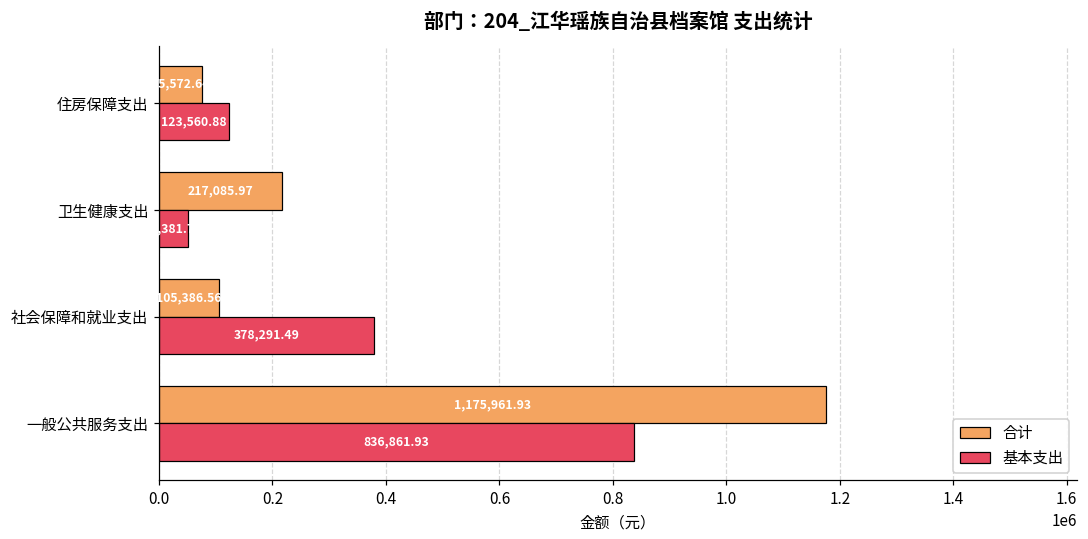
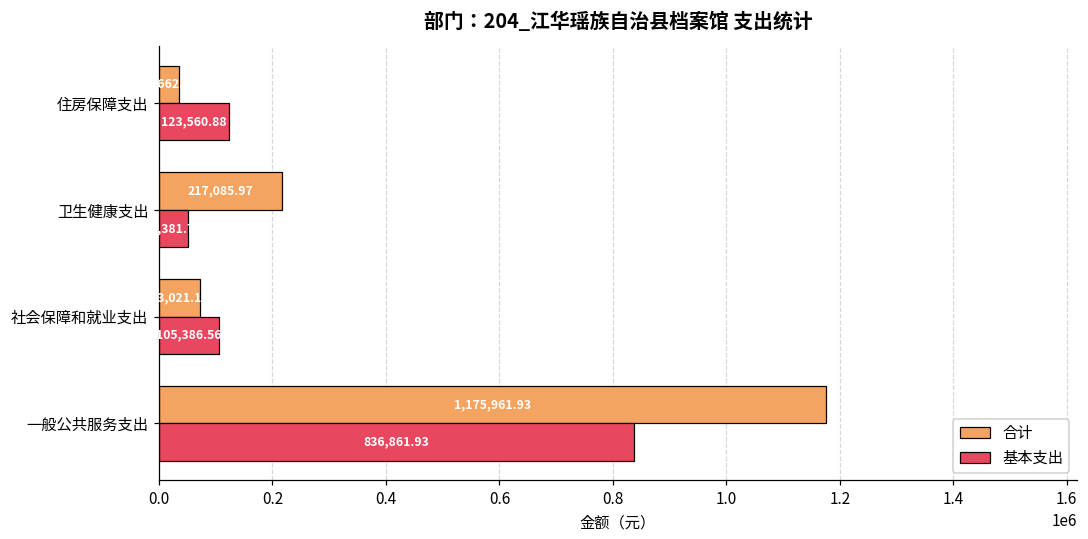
  {
    "合计": {
-     "住房保障支出": "80000",
+     "住房保障支出": "30000",
      "卫生健康支出": "217,085.97",
-     "社会保障和就业支出": "105,386.56",
+     "社会保障和就业支出": "73,021.17",
      "一般公共服务支出": "1,175,961.93"
    },
    "基本支出": {
      "住房保障支出": "123,560.88",
-     "社会保障和就业支出": "378,291.49",
+     "社会保障和就业支出": "105,386.56",
      "一般公共服务支出": "836,861.93"
    }
  }
